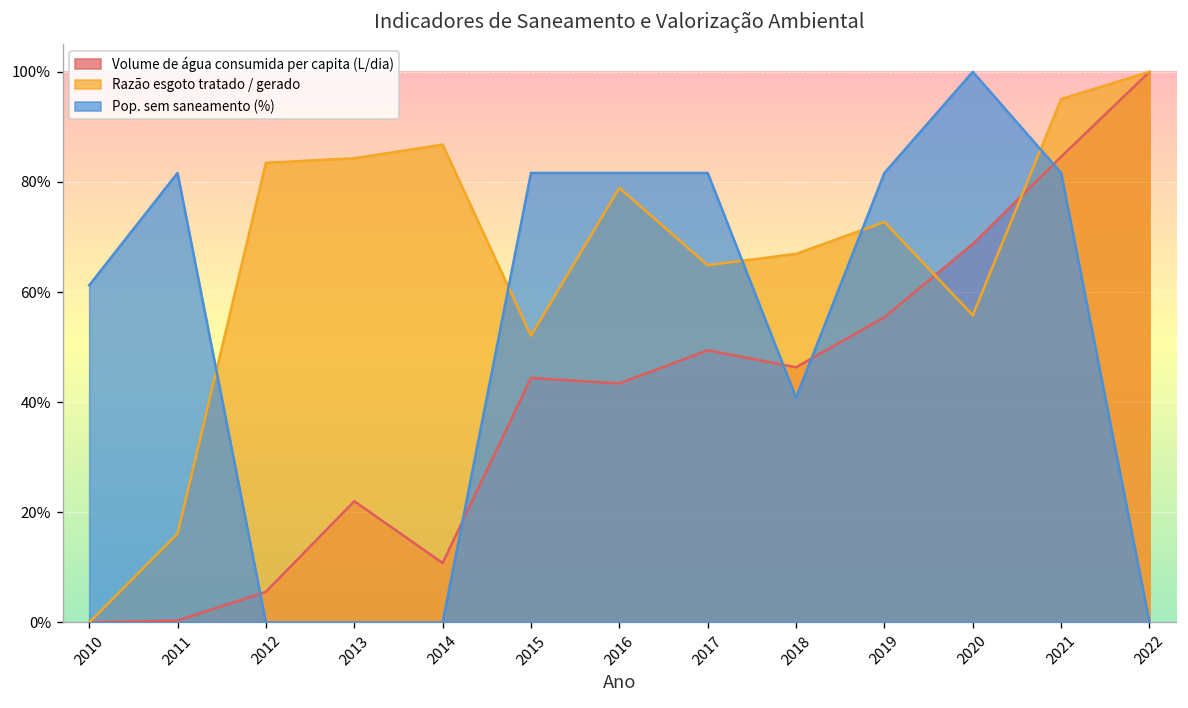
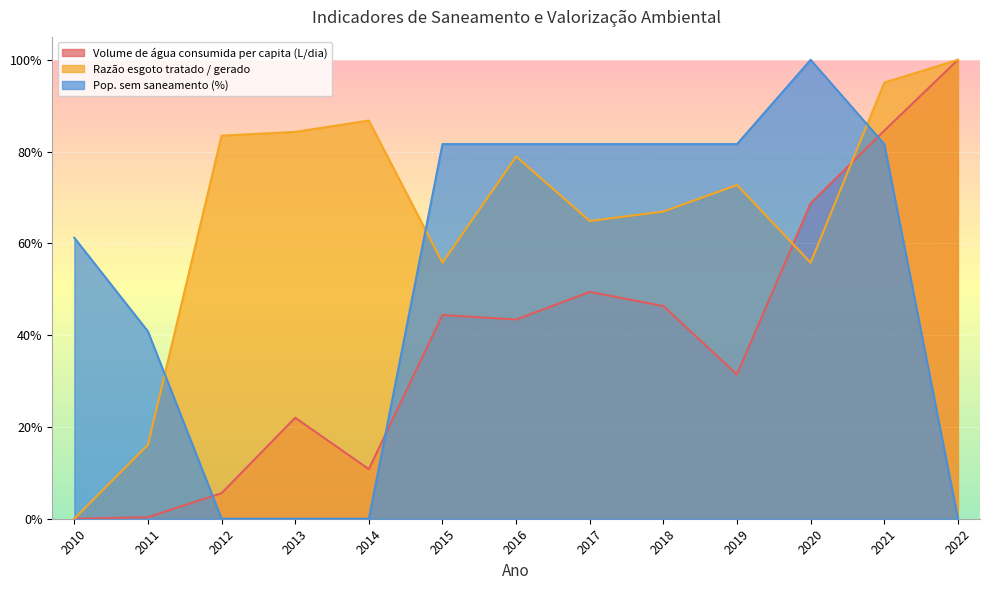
  {
    "Volume de água consumida per capita (L/dia)": {
      "2011": "0%",
      "2012": "6%",
      "2013": "22%",
      "2014": "11%",
      "2015": "44%",
      "2016": "43%",
      "2017": "49%",
      "2018": "46%",
-     "2019": "55%",
+     "2019": "31%",
      "2020": "69%",
      "2021": "85%"
    },
    "Razão esgoto tratado / gerado": {
      "2011": "16%",
      "2012": "83%",
      "2013": "84%",
      "2014": "87%",
-     "2015": "52%",
+     "2015": "56%",
      "2016": "79%",
      "2017": "65%",
      "2018": "67%",
      "2019": "73%",
      "2020": "56%",
      "2021": "95%"
    },
    "Pop. sem saneamento (%)": {
      "2010": "61%",
-     "2011": "82%",
+     "2011": "41%",
      "2012": "0%",
      "2013": "0%",
      "2014": "0%",
      "2015": "82%",
      "2016": "82%",
      "2017": "82%",
-     "2018": "41%",
+     "2018": "82%",
      "2019": "82%",
      "2020": "100%",
      "2021": "82%",
      "2022": "0%"
    }
  }
